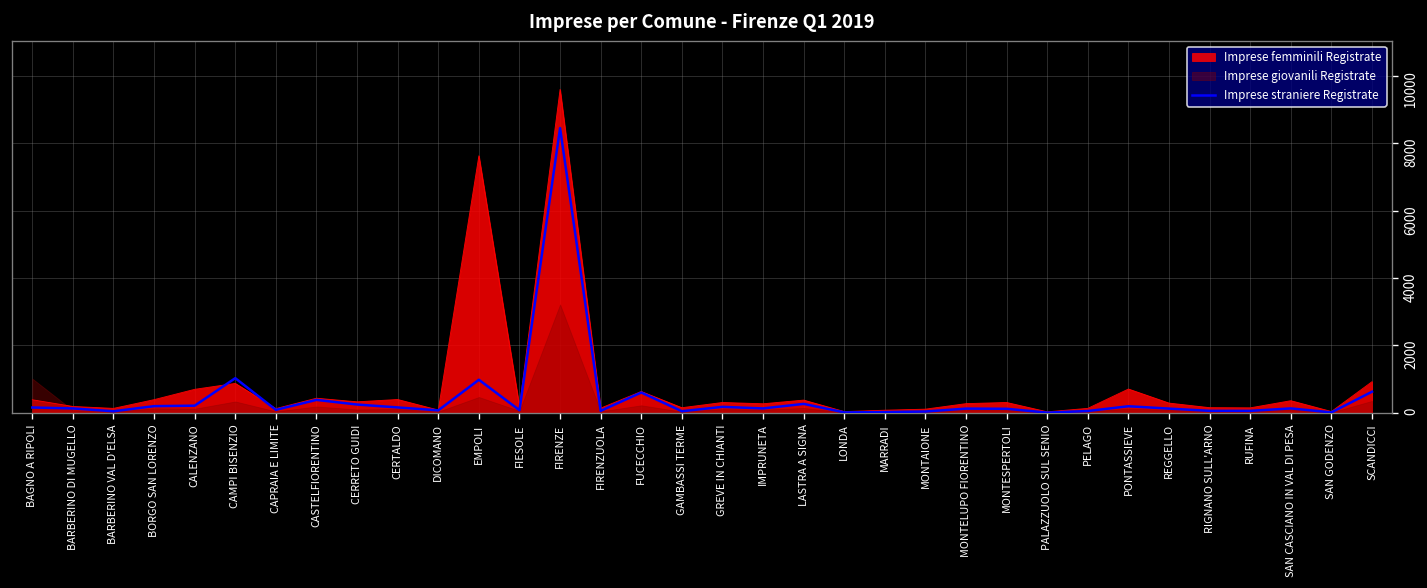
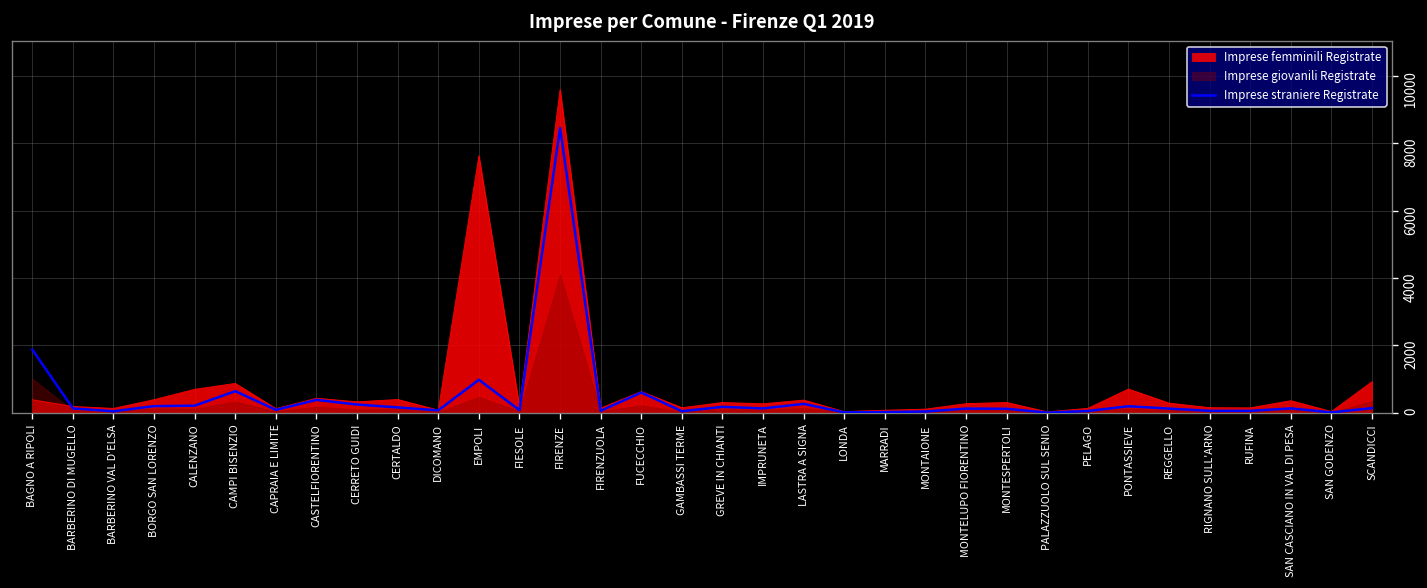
  {
    "Imprese femminili Registrate": {
      "BAGNO A RIPOLI": 400,
      "BORGO SAN LORENZO": 400,
      "CALENZANO": 700,
      "CAMPI BISENZIO": 900,
      "CERTALDO": 400,
      "EMPOLI": 7600,
      "FIESOLE": 200,
      "FIRENZE": 9600,
      "GAMBASSI TERME": 100,
      "GREVE IN CHIANTI": 300,
      "IMPRUNETA": 300,
      "LASTRA A SIGNA": 400,
      "MONTELUPO FIORENTINO": 300,
      "MONTESPERTOLI": 300,
      "PONTASSIEVE": 700,
      "REGGELLO": 300,
      "RIGNANO SULL'ARNO": 100,
      "SAN CASCIANO IN VAL DI PESA": 400,
      "SCANDICCI": 900
    },
    "Imprese straniere Registrate": {
-     "BAGNO A RIPOLI": 200,
-     "CAMPI BISENZIO": 1000,
+     "BAGNO A RIPOLI": 1900,
+     "CAMPI BISENZIO": 600,
      "EMPOLI": 1000,
      "FIRENZE": 8500,
      "LASTRA A SIGNA": 300,
-     "SCANDICCI": 600
+     "SCANDICCI": 100
    },
    "Imprese giovanili Registrate": {
      "BAGNO A RIPOLI": 1000,
      "CAMPI BISENZIO": 300,
      "CASTELFIORENTINO": 200,
      "CERRETO GUIDI": 100,
      "EMPOLI": 500,
-     "FIRENZE": 3200,
+     "FIRENZE": 4100,
      "FUCECCHIO": 200,
      "LASTRA A SIGNA": 100,
      "SCANDICCI": 400
    }
  }
